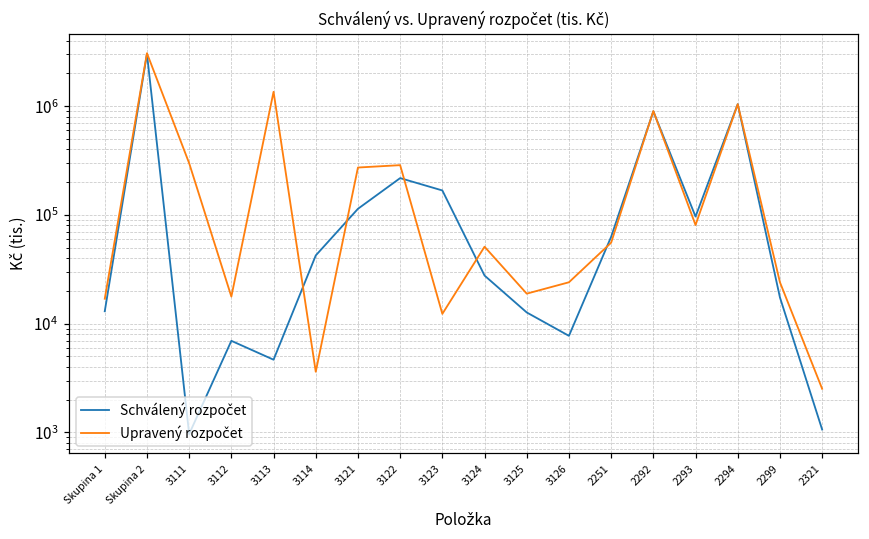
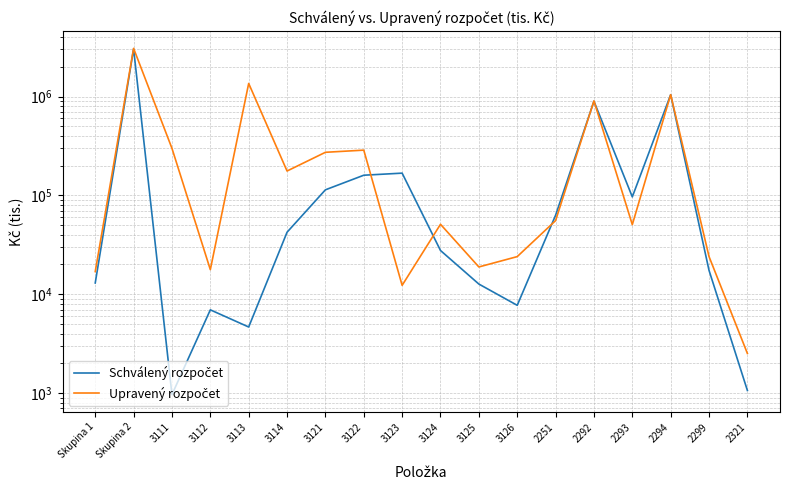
  {
    "Schválený rozpočet": {
      "Skupina 1": 13000,
      "3112": 7000,
      "3113": 5000,
      "3114": 42000,
      "3121": 110000,
-     "3122": 220000,
+     "3122": 160000,
      "3123": 170000,
      "3124": 28000,
      "3125": 13000,
      "3126": 8000,
      "2251": 60000,
      "2293": 100000,
      "2299": 17000,
      "2321": 1100
    },
    "Upravený rozpočet": {
      "Skupina 1": 17000,
      "3111": 300000,
      "3112": 18000,
      "3113": 1400000,
-     "3114": 3600,
+     "3114": 180000,
      "3121": 270000,
      "3122": 290000,
      "3123": 12000,
      "3124": 50000,
      "3125": 19000,
      "3126": 24000,
      "2251": 60000,
-     "2293": 80000,
+     "2293": 50000,
      "2299": 24000,
      "2321": 2500
    }
  }
